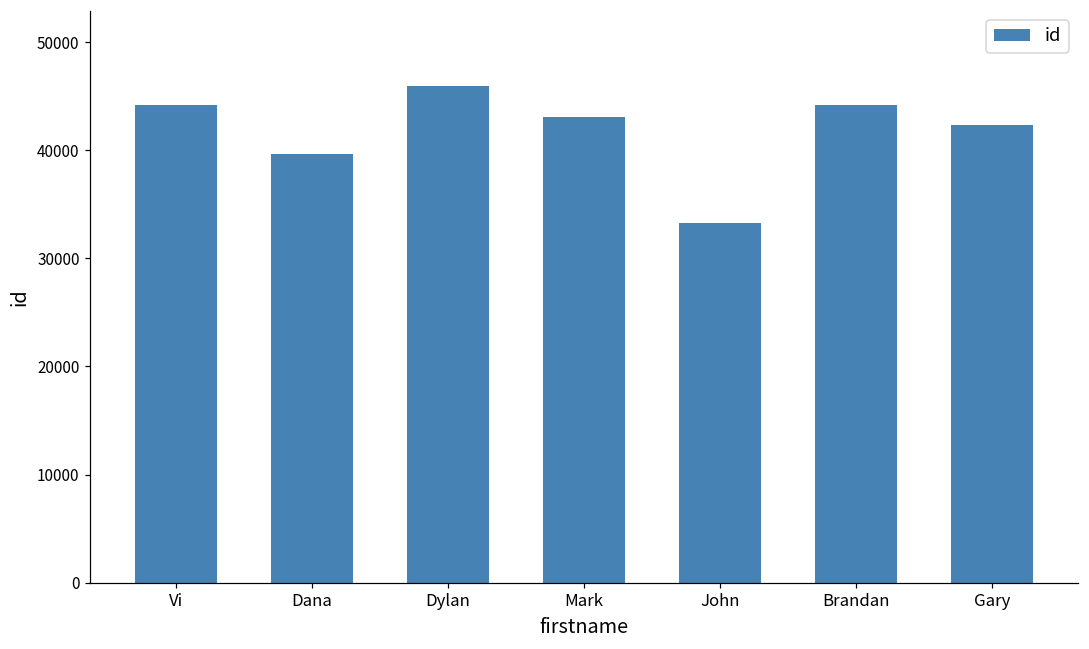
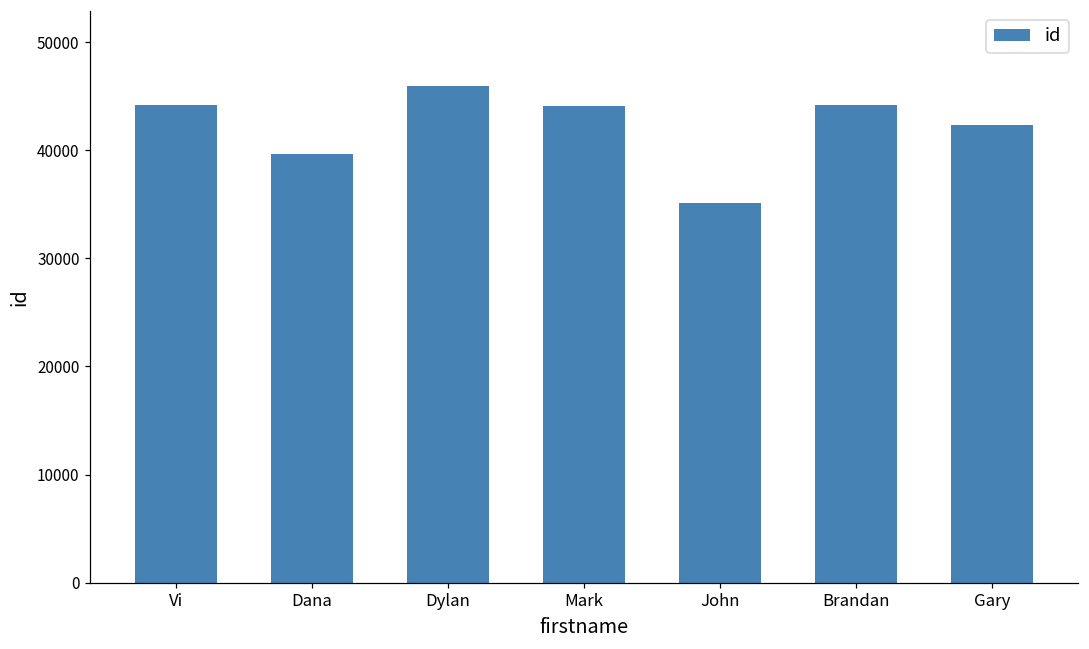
  {
    "Vi": 44000,
    "Dana": 40000,
    "Dylan": 46000,
-   "Mark": 43000,
-   "John": 33000,
+   "Mark": 44000,
+   "John": 35000,
    "Brandan": 44000,
    "Gary": 42000
  }
